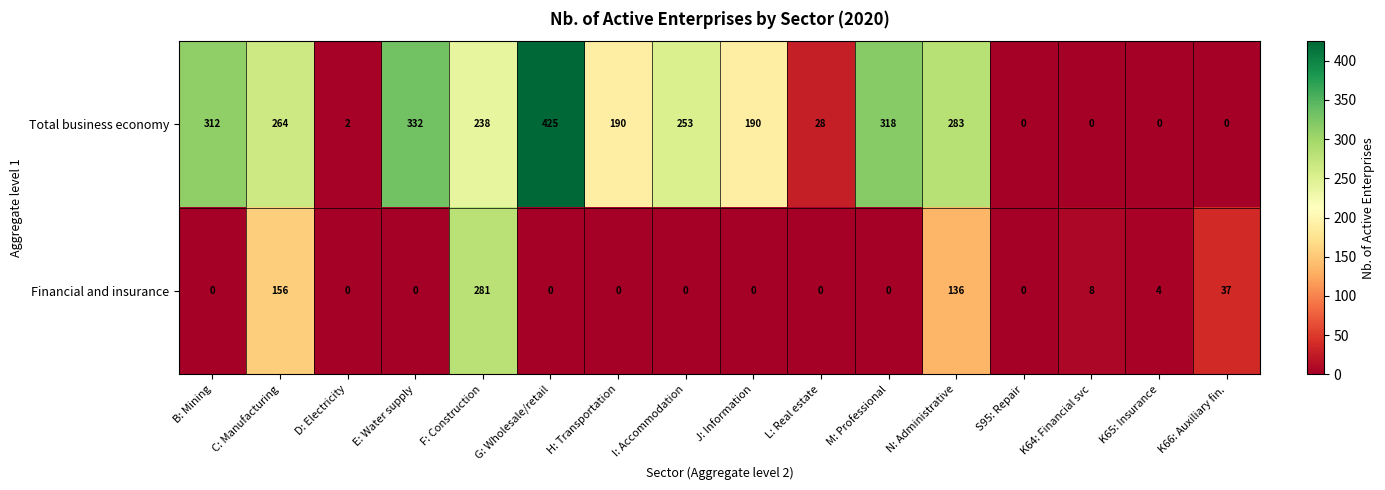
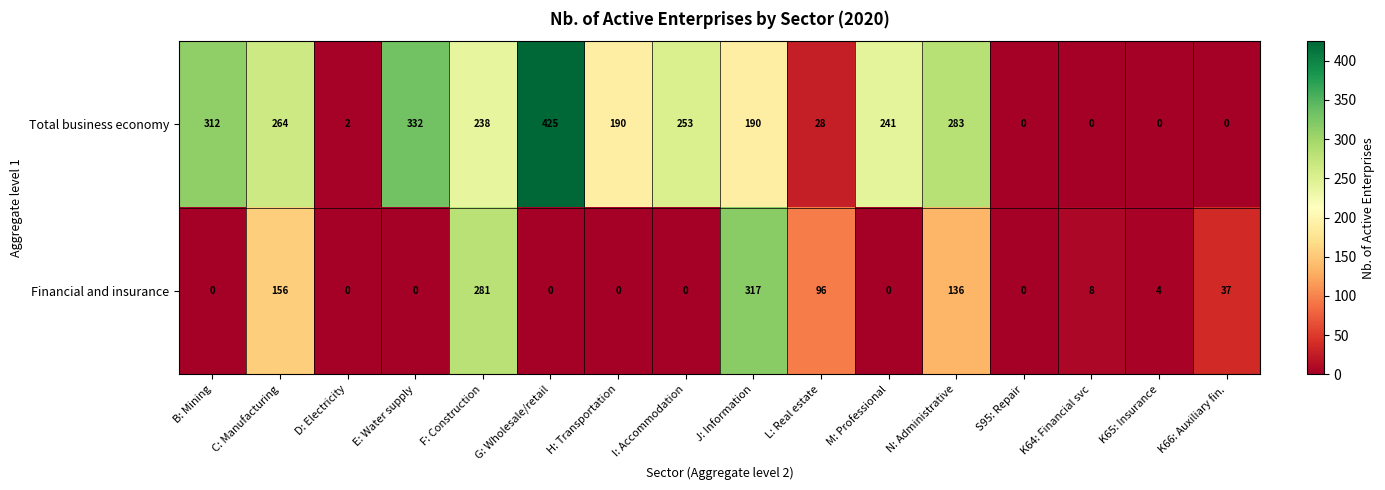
  {
    "Total business economy": {
      "B: Mining": 312,
      "C: Manufacturing": 264,
      "D: Electricity": 2,
      "E: Water supply": 332,
      "F: Construction": 238,
      "G: Wholesale/retail": 425,
      "H: Transportation": 190,
      "I: Accommodation": 253,
      "J: Information": 190,
      "L: Real estate": 28,
-     "M: Professional": 318,
+     "M: Professional": 241,
      "N: Administrative": 283,
      "S95: Repair": 0,
      "K64: Financial svc": 0,
      "K65: Insurance": 0,
      "K66: Auxiliary fin.": 0
    },
    "Financial and insurance": {
      "B: Mining": 0,
      "C: Manufacturing": 156,
      "D: Electricity": 0,
      "E: Water supply": 0,
      "F: Construction": 281,
      "G: Wholesale/retail": 0,
      "H: Transportation": 0,
      "I: Accommodation": 0,
-     "J: Information": 0,
-     "L: Real estate": 0,
+     "J: Information": 317,
+     "L: Real estate": 96,
      "M: Professional": 0,
      "N: Administrative": 136,
      "S95: Repair": 0,
      "K64: Financial svc": 8,
      "K65: Insurance": 4,
      "K66: Auxiliary fin.": 37
    }
  }
